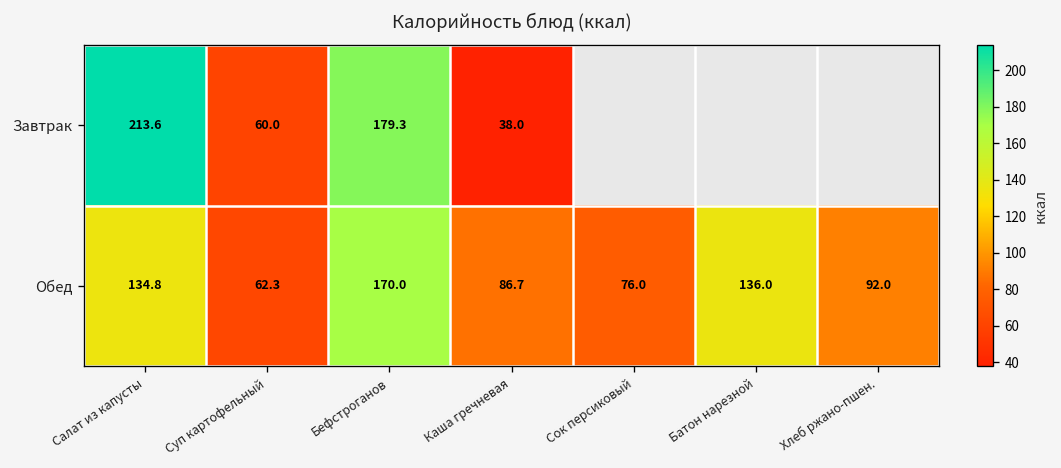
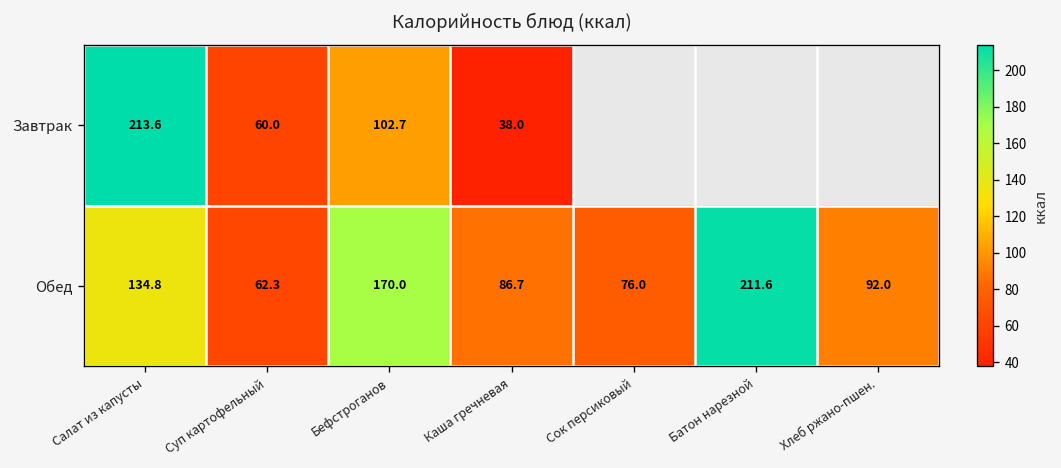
  {
    "Завтрак": {
      "Салат из капусты": 213.6,
      "Суп картофельный": 60.0,
-     "Бефстроганов": 179.3,
+     "Бефстроганов": 102.7,
      "Каша гречневая": 38.0
    },
    "Обед": {
      "Салат из капусты": 134.8,
      "Суп картофельный": 62.3,
      "Бефстроганов": 170.0,
      "Каша гречневая": 86.7,
      "Сок персиковый": 76.0,
-     "Батон нарезной": 136.0,
+     "Батон нарезной": 211.6,
      "Хлеб ржано-пшен.": 92.0
    }
  }
